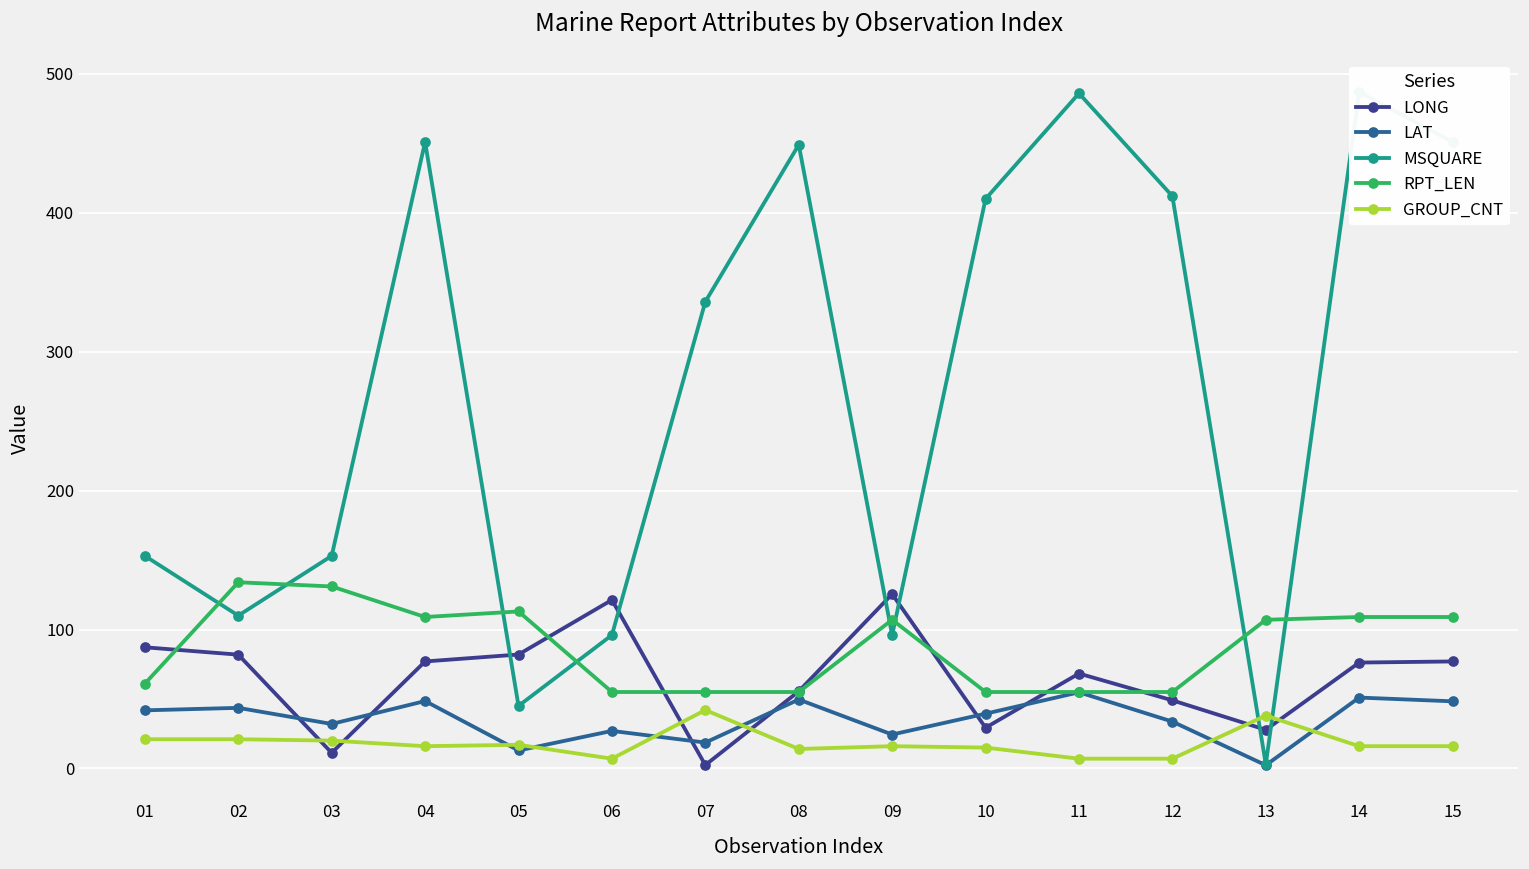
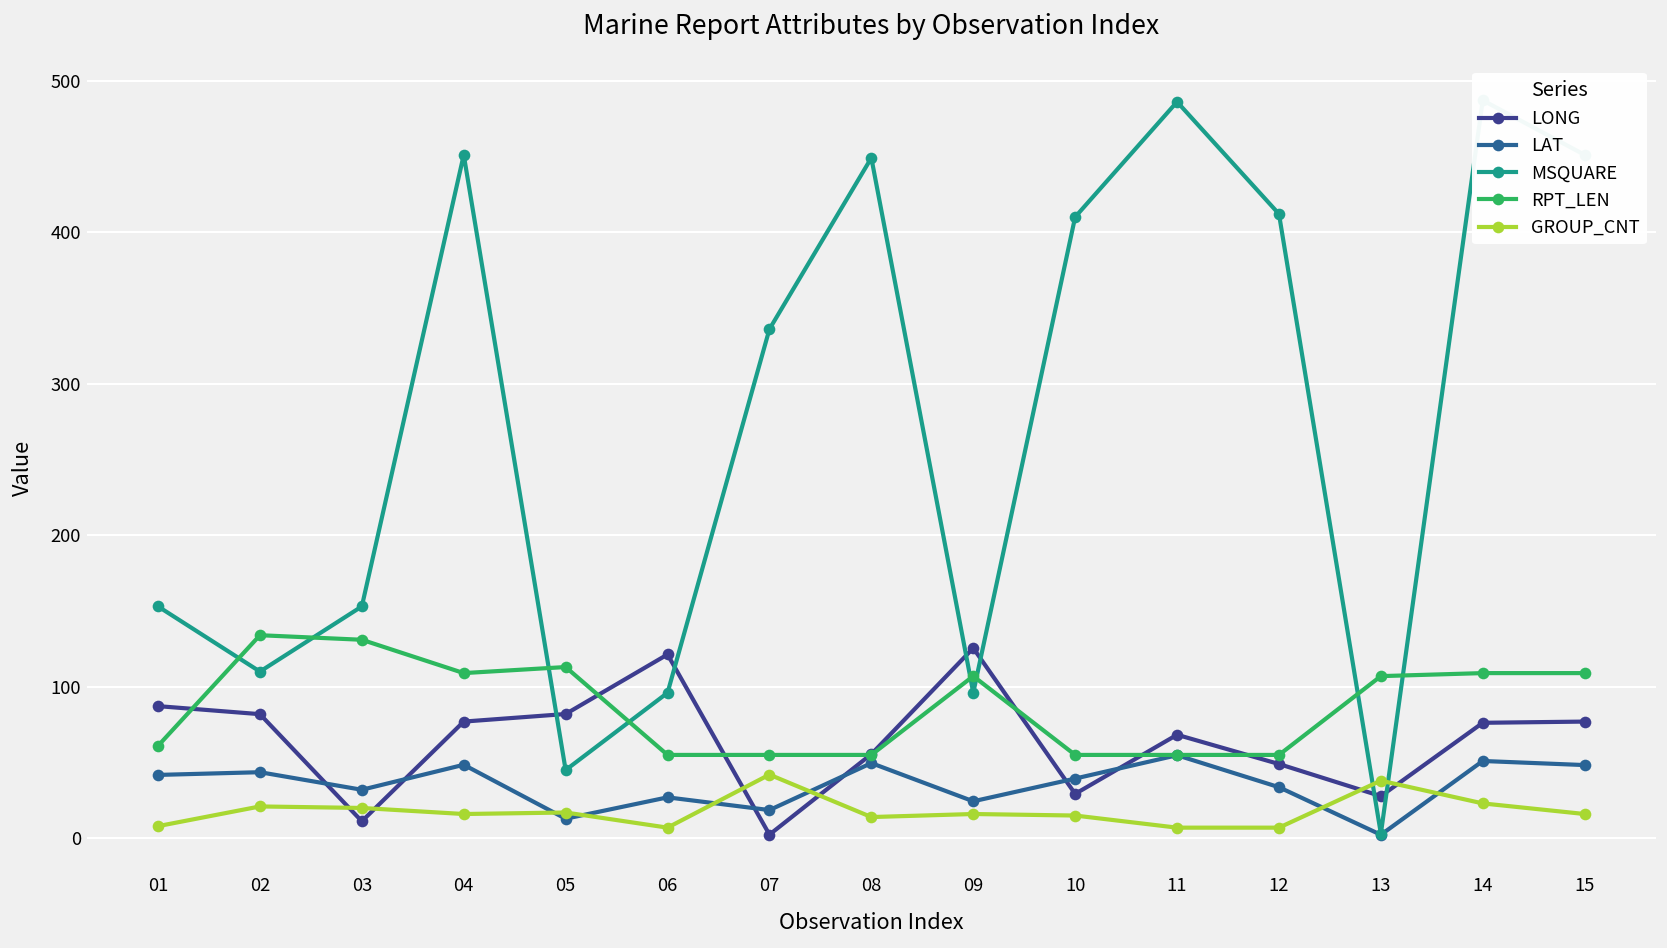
  {
    "GROUP_CNT": {
-     "01": 21,
+     "01": 8,
      "02": 21,
      "03": 20,
      "04": 16,
      "05": 17,
      "06": 7,
      "07": 42,
      "08": 14,
      "09": 16,
      "10": 15,
      "11": 7,
      "12": 7,
      "13": 38,
-     "14": 16,
+     "14": 23,
      "15": 16
    }
  }
